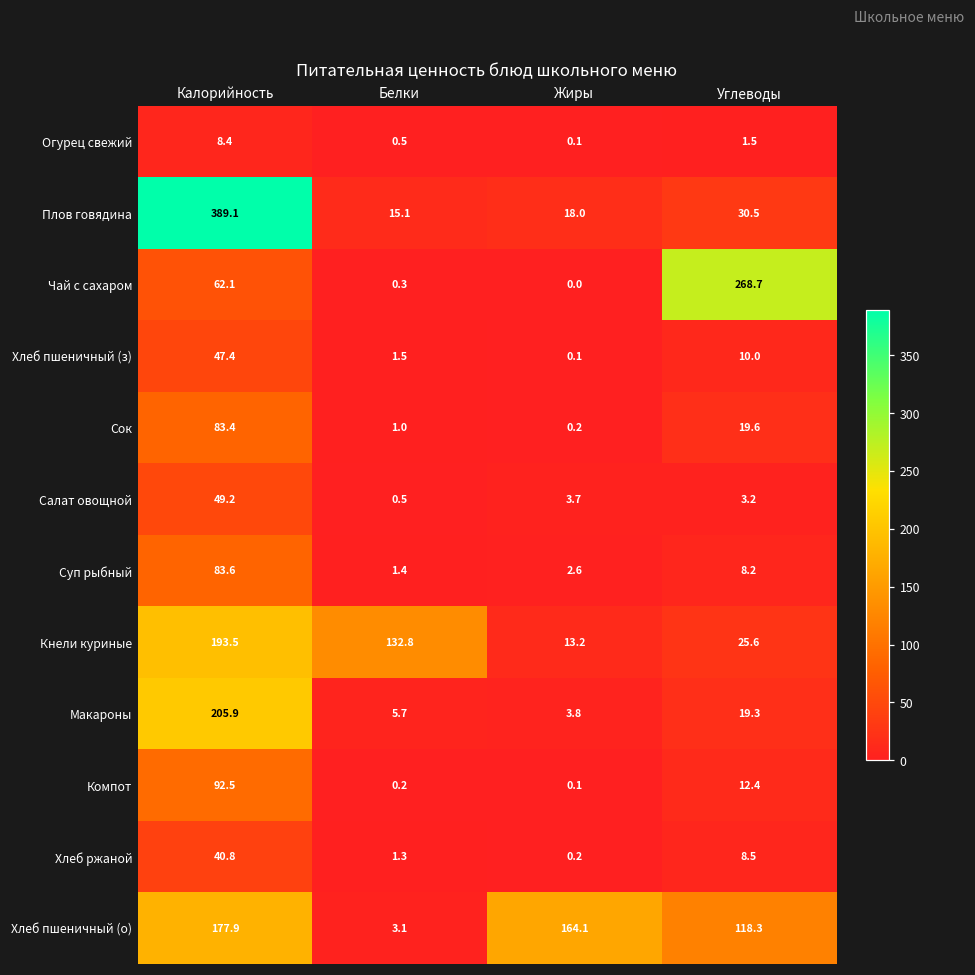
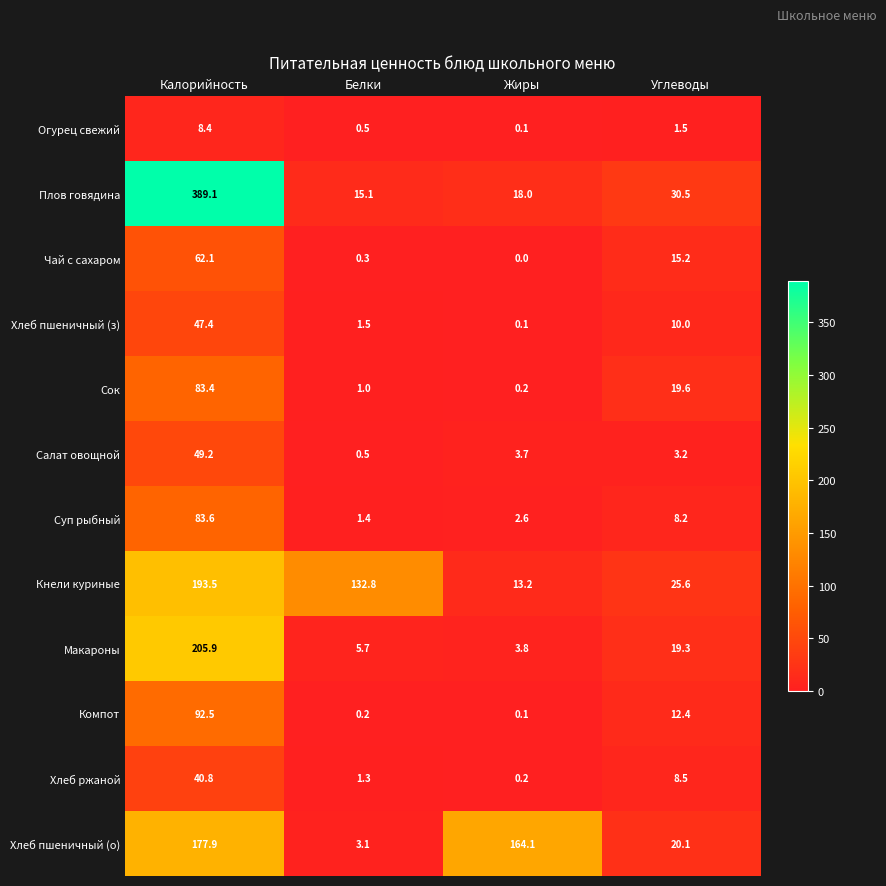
  {
    "Огурец свежий": {
      "Калорийность": 8.4,
      "Белки": 0.5,
      "Жиры": 0.1,
      "Углеводы": 1.5
    },
    "Плов говядина": {
      "Калорийность": 389.1,
      "Белки": 15.1,
      "Жиры": 18.0,
      "Углеводы": 30.5
    },
    "Чай с сахаром": {
      "Калорийность": 62.1,
      "Белки": 0.3,
      "Жиры": 0.0,
-     "Углеводы": 268.7
+     "Углеводы": 15.2
    },
    "Хлеб пшеничный (з)": {
      "Калорийность": 47.4,
      "Белки": 1.5,
      "Жиры": 0.1,
      "Углеводы": 10.0
    },
    "Сок": {
      "Калорийность": 83.4,
      "Белки": 1.0,
      "Жиры": 0.2,
      "Углеводы": 19.6
    },
    "Салат овощной": {
      "Калорийность": 49.2,
      "Белки": 0.5,
      "Жиры": 3.7,
      "Углеводы": 3.2
    },
    "Суп рыбный": {
      "Калорийность": 83.6,
      "Белки": 1.4,
      "Жиры": 2.6,
      "Углеводы": 8.2
    },
    "Кнели куриные": {
      "Калорийность": 193.5,
      "Белки": 132.8,
      "Жиры": 13.2,
      "Углеводы": 25.6
    },
    "Макароны": {
      "Калорийность": 205.9,
      "Белки": 5.7,
      "Жиры": 3.8,
      "Углеводы": 19.3
    },
    "Компот": {
      "Калорийность": 92.5,
      "Белки": 0.2,
      "Жиры": 0.1,
      "Углеводы": 12.4
    },
    "Хлеб ржаной": {
      "Калорийность": 40.8,
      "Белки": 1.3,
      "Жиры": 0.2,
      "Углеводы": 8.5
    },
    "Хлеб пшеничный (о)": {
      "Калорийность": 177.9,
      "Белки": 3.1,
      "Жиры": 164.1,
-     "Углеводы": 118.3
+     "Углеводы": 20.1
    }
  }
